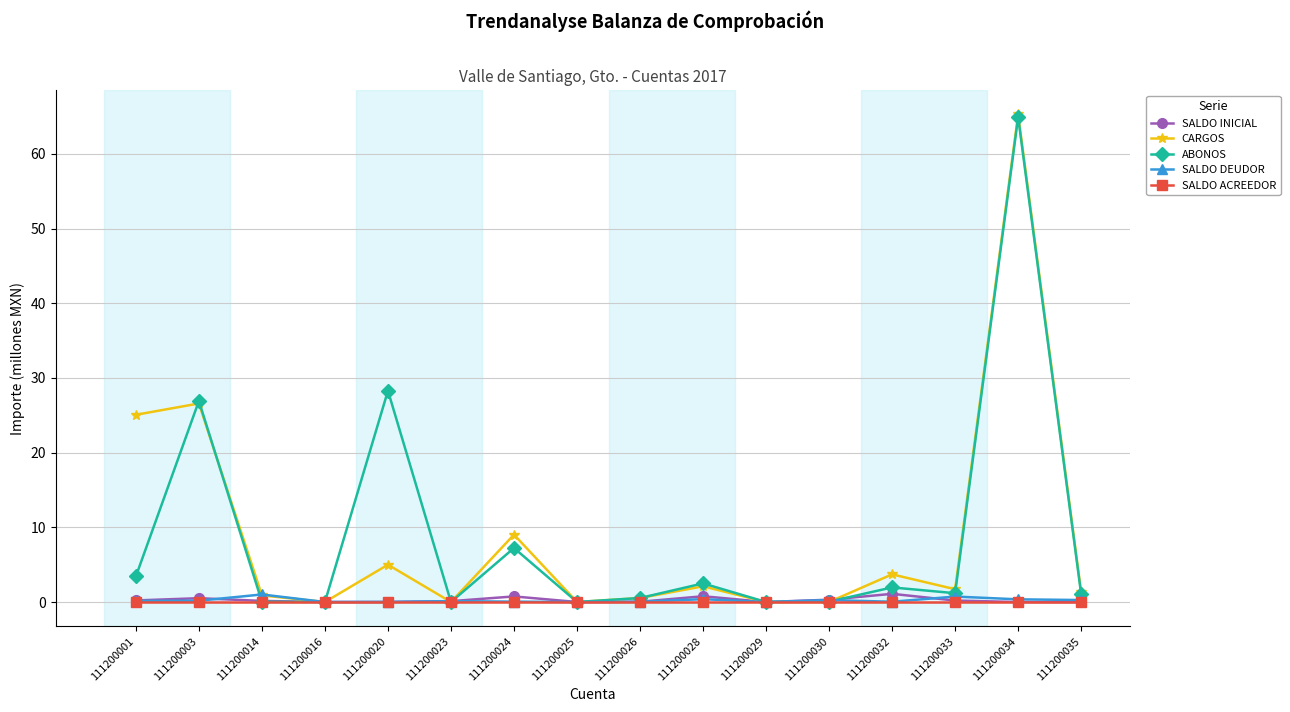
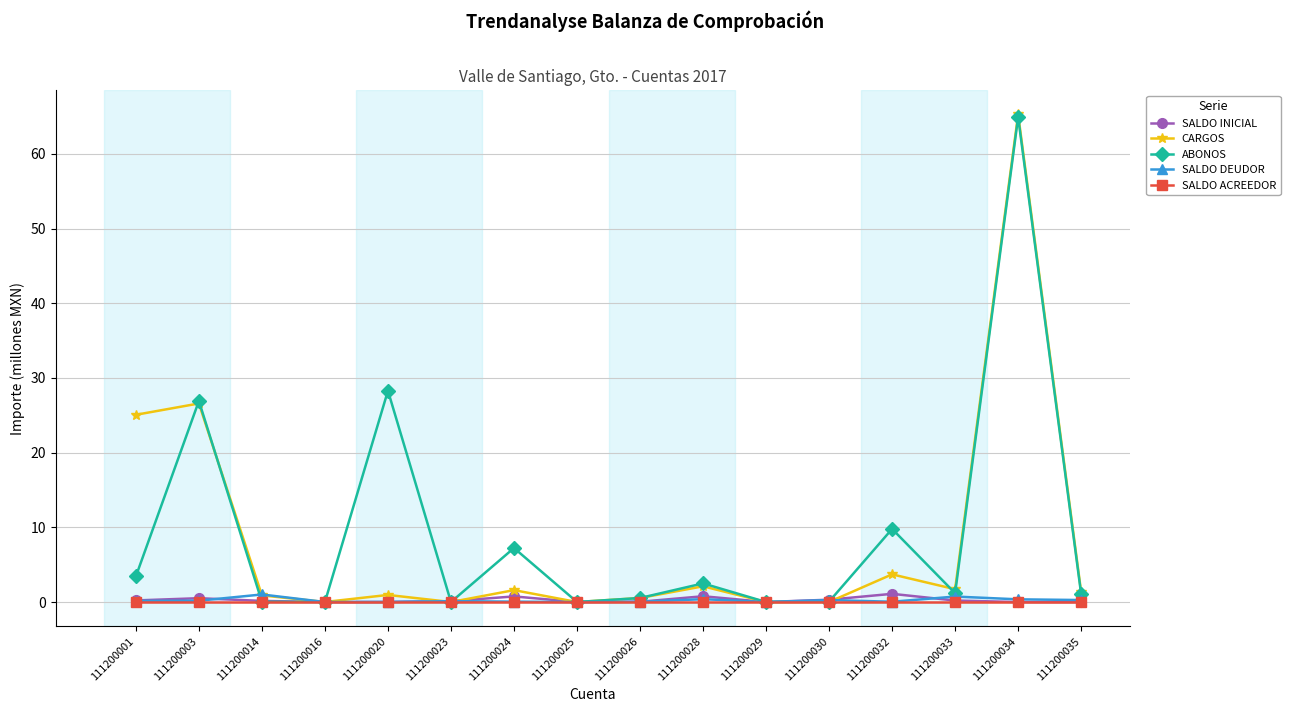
  {
    "SALDO INICIAL": {
      "111200024": 1,
      "111200028": 1,
      "111200032": 1
    },
    "CARGOS": {
      "111200001": 25,
-     "111200020": 5,
-     "111200024": 9,
+     "111200020": 1,
+     "111200024": 2,
      "111200028": 2,
      "111200032": 4,
      "111200033": 2,
      "111200034": 65
    },
    "ABONOS": {
      "111200001": 3,
      "111200020": 28,
      "111200024": 7,
      "111200028": 2,
-     "111200032": 2,
+     "111200032": 10,
      "111200033": 1,
      "111200034": 65
    },
    "SALDO DEUDOR": {
      "111200028": 0,
      "111200033": 1,
      "111200034": 0
    },
    "SALDO ACREEDOR": {
      "111200028": 0
    }
  }
